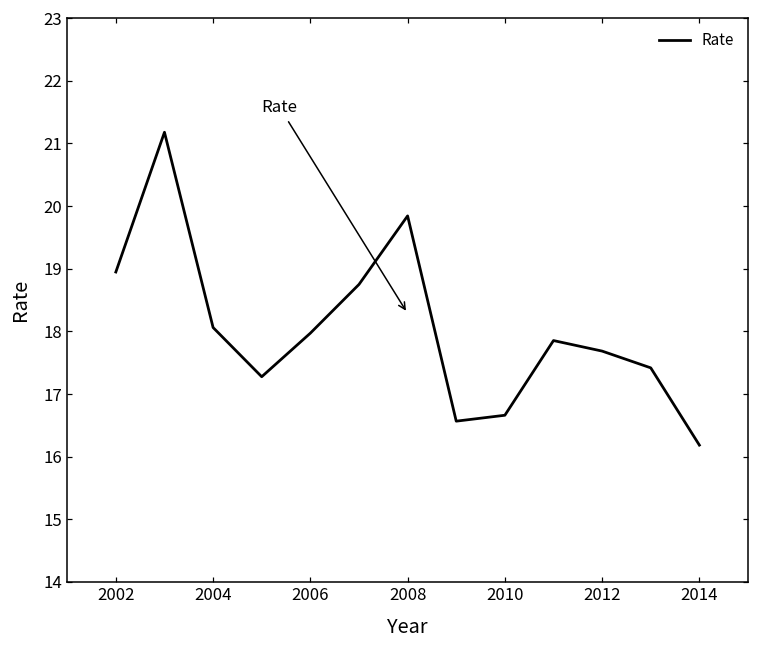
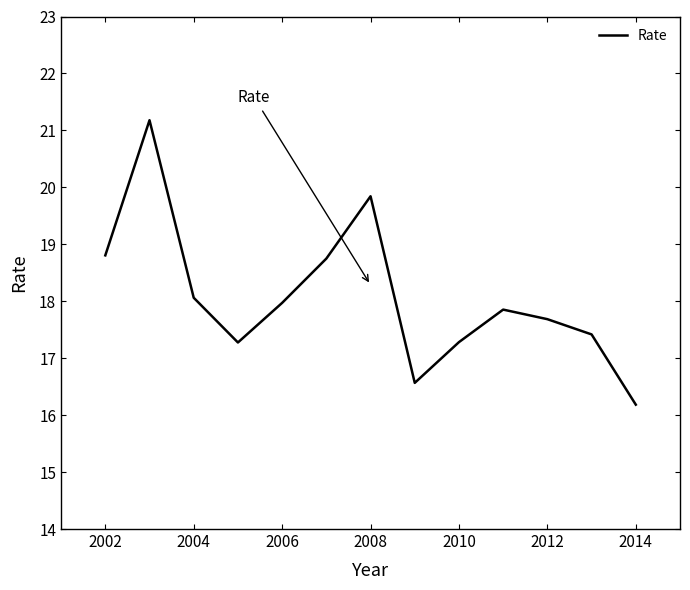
  {
-   "2002": 18.9,
+   "2002": 18.8,
    "2004": 18.1,
    "2006": 18.0,
    "2008": 19.8,
-   "2010": 16.7,
+   "2010": 17.3,
    "2012": 17.7,
    "2014": 16.2
  }
